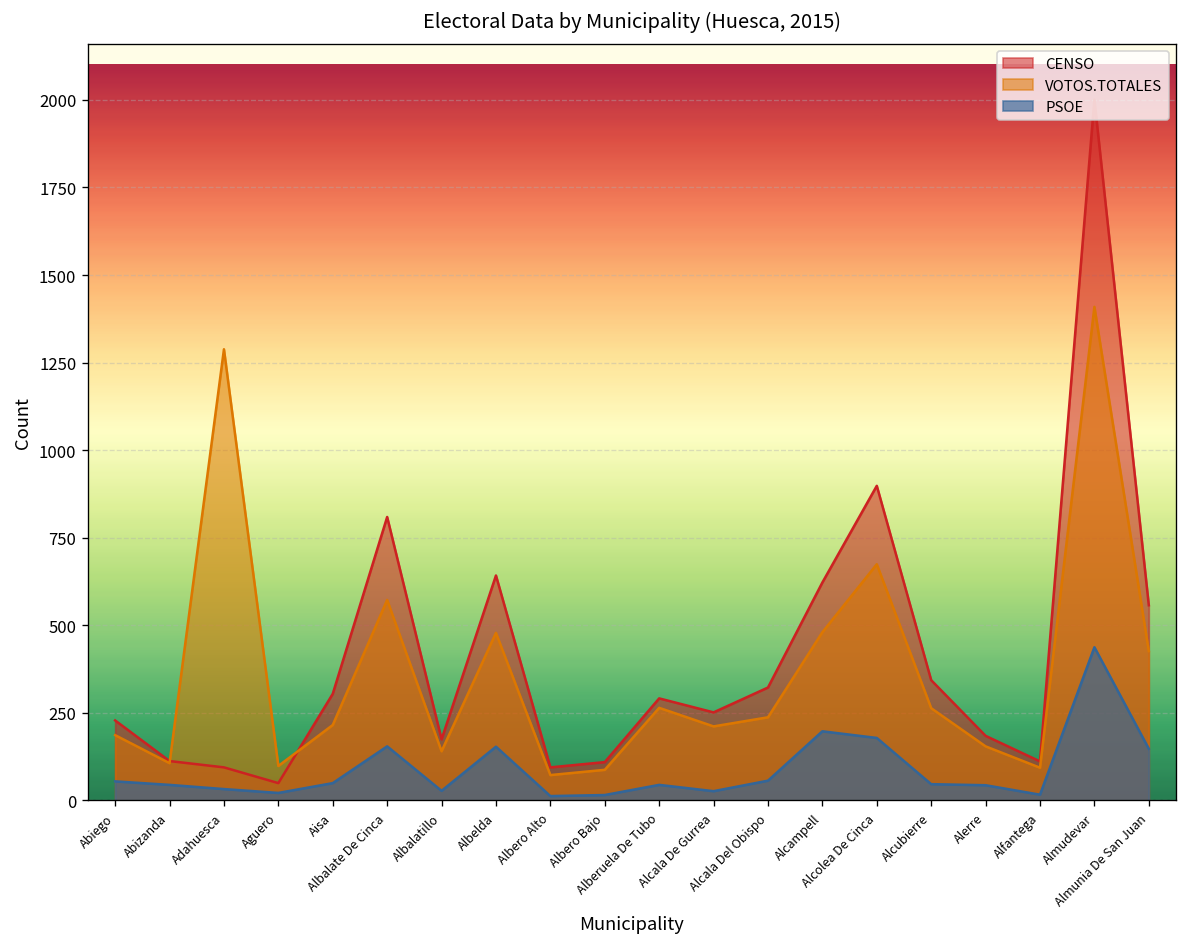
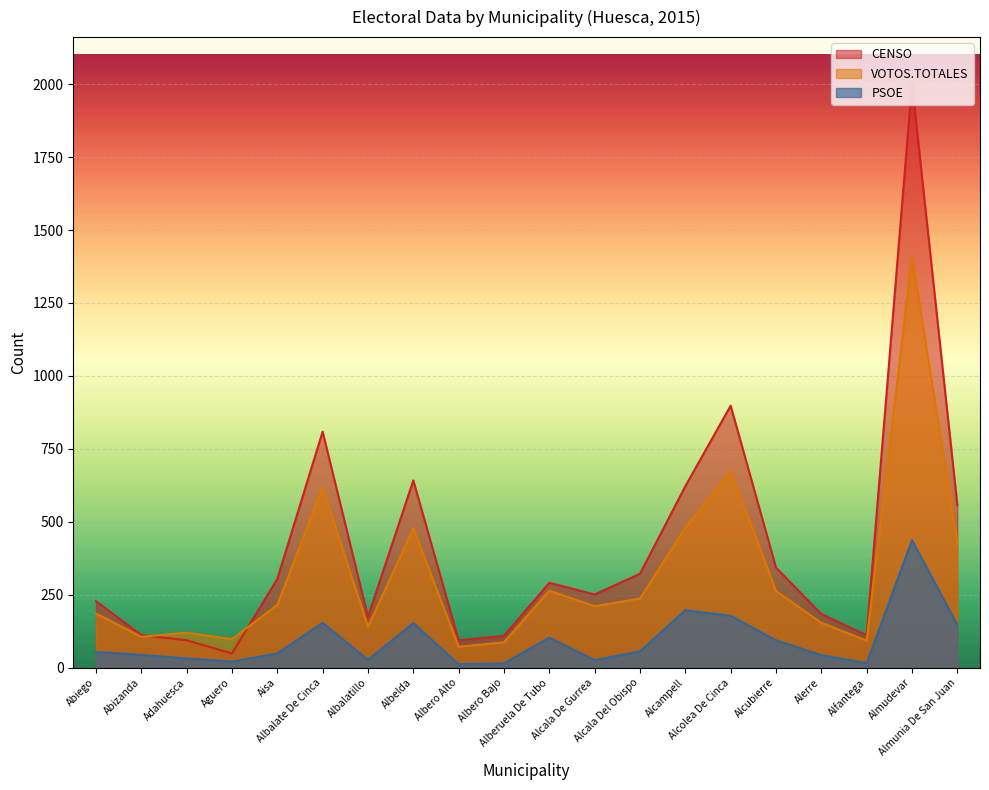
  {
    "CENSO": {
      "Abiego": 230,
      "Adahuesca": 90,
      "Aguero": 50,
      "Aisa": 300,
      "Albalate De Cinca": 810,
      "Albalatillo": 170,
      "Albelda": 640,
      "Albero Alto": 90,
      "Albero Bajo": 110,
      "Alberuela De Tubo": 290,
      "Alcala De Gurrea": 250,
      "Alcala Del Obispo": 320,
      "Alcampell": 620,
      "Alcolea De Cinca": 900,
      "Alcubierre": 340,
      "Alerre": 180,
      "Alfantega": 110,
      "Almunia De San Juan": 560
    },
    "VOTOS.TOTALES": {
      "Abiego": 190,
-     "Adahuesca": 1290,
+     "Adahuesca": 120,
      "Aguero": 100,
      "Aisa": 220,
-     "Albalate De Cinca": 570,
+     "Albalate De Cinca": 620,
      "Albalatillo": 140,
      "Albelda": 480,
      "Albero Alto": 70,
      "Albero Bajo": 90,
      "Alberuela De Tubo": 260,
      "Alcala De Gurrea": 210,
      "Alcala Del Obispo": 240,
      "Alcampell": 480,
      "Alcolea De Cinca": 670,
      "Alcubierre": 260,
      "Alerre": 150,
      "Alfantega": 90,
      "Almudevar": 1410,
      "Almunia De San Juan": 430
    },
    "PSOE": {
      "Abiego": 50,
      "Abizanda": 40,
      "Adahuesca": 30,
      "Aguero": 20,
      "Aisa": 50,
      "Albalate De Cinca": 150,
      "Albalatillo": 30,
      "Albelda": 150,
      "Albero Alto": 10,
      "Albero Bajo": 20,
-     "Alberuela De Tubo": 40,
+     "Alberuela De Tubo": 100,
      "Alcala De Gurrea": 30,
      "Alcala Del Obispo": 60,
      "Alcampell": 200,
      "Alcolea De Cinca": 180,
-     "Alcubierre": 50,
+     "Alcubierre": 90,
      "Alerre": 40,
      "Alfantega": 20,
      "Almudevar": 440,
      "Almunia De San Juan": 150
    }
  }
